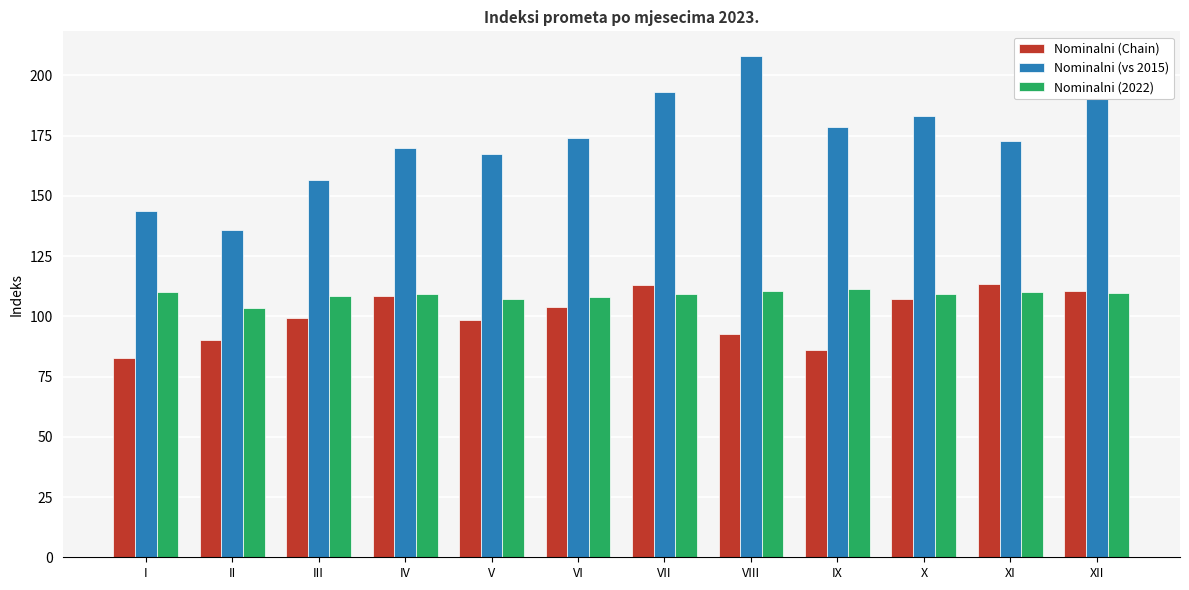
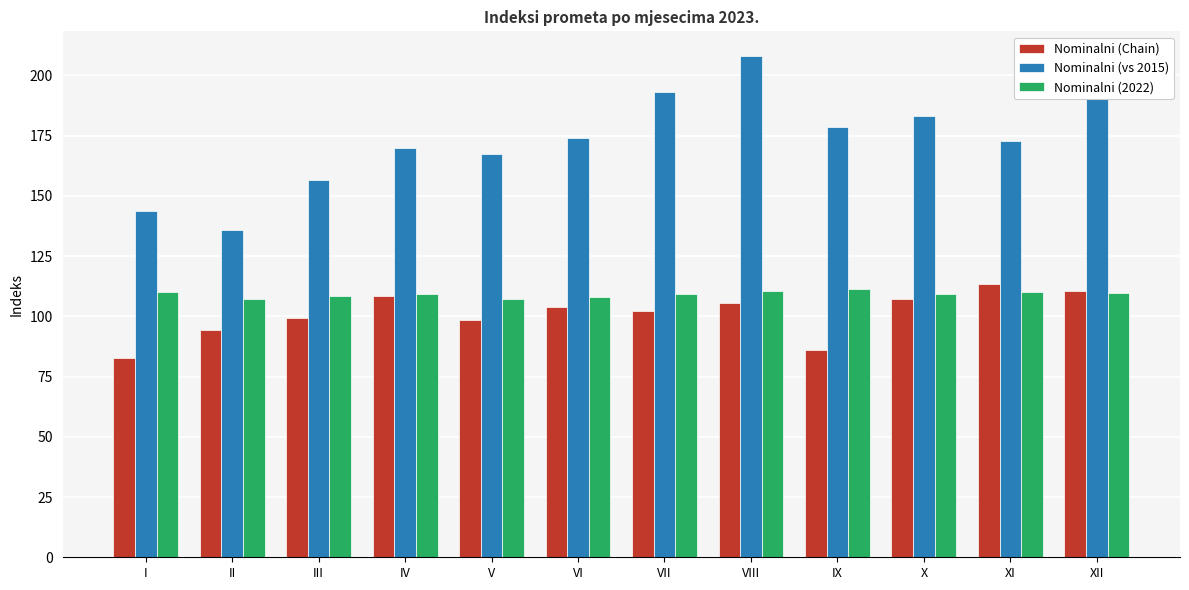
  {
    "Nominalni (Chain)": {
      "I": 83,
-     "II": 90,
+     "II": 94,
      "III": 99,
      "IV": 109,
      "V": 98,
      "VI": 104,
-     "VII": 113,
-     "VIII": 93,
+     "VII": 102,
+     "VIII": 105,
      "IX": 86,
      "X": 107,
      "XI": 114,
      "XII": 110
    },
    "Nominalni (vs 2015)": {
      "I": 144,
      "II": 136,
      "III": 157,
      "IV": 170,
      "V": 167,
      "VI": 174,
      "VII": 193,
      "VIII": 208,
      "IX": 179,
      "X": 183,
      "XI": 173
    },
    "Nominalni (2022)": {
      "I": 110,
-     "II": 104,
+     "II": 107,
      "III": 109,
      "IV": 109,
      "V": 107,
      "VI": 108,
      "VII": 109,
      "VIII": 111,
      "IX": 111,
      "X": 109,
      "XI": 110,
      "XII": 110
    }
  }
